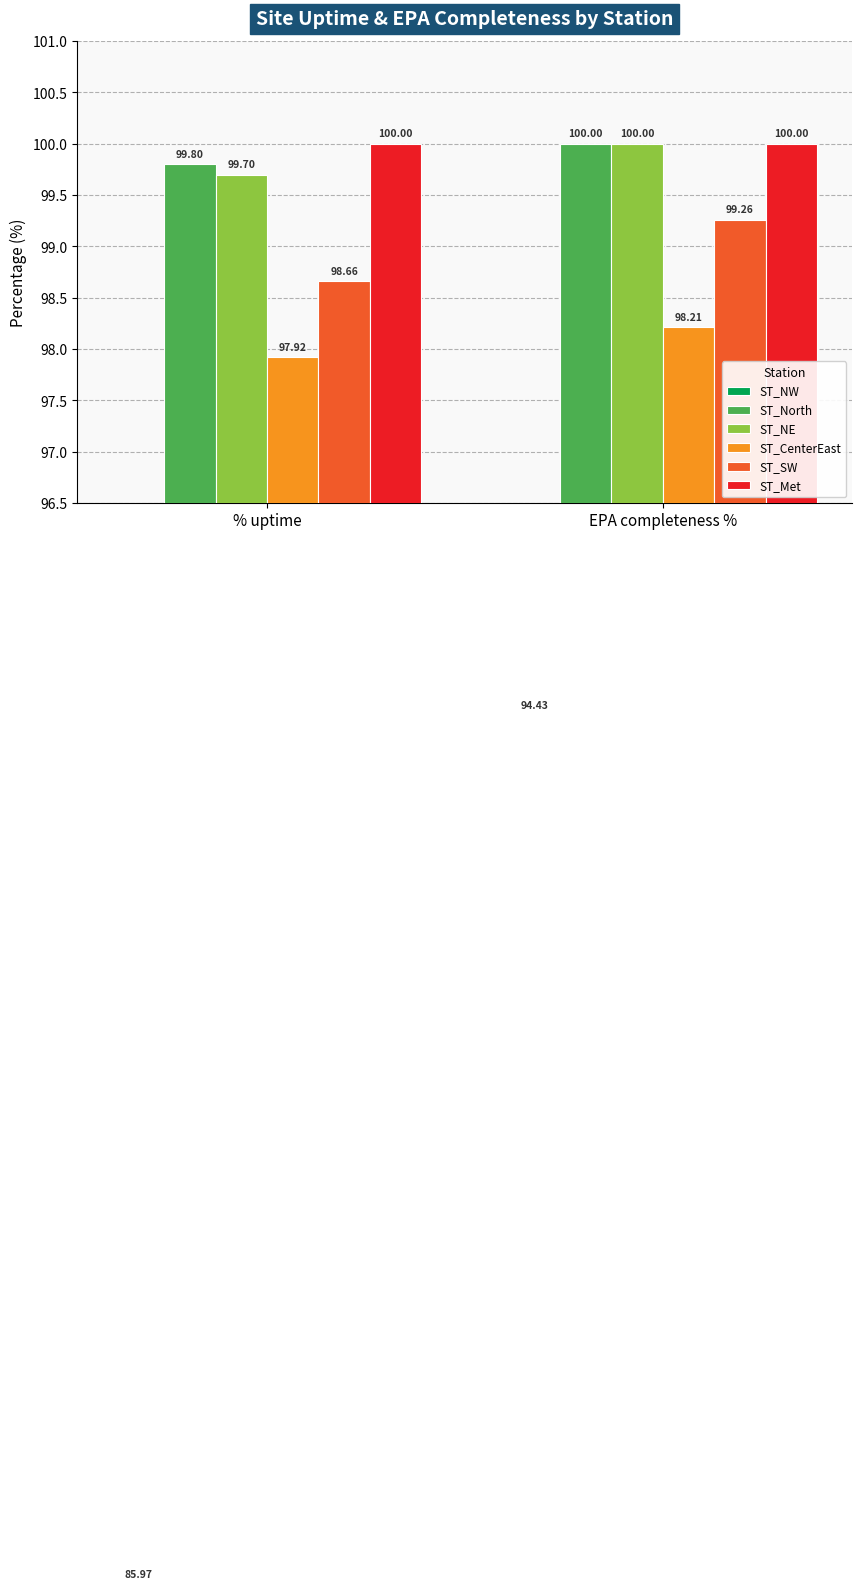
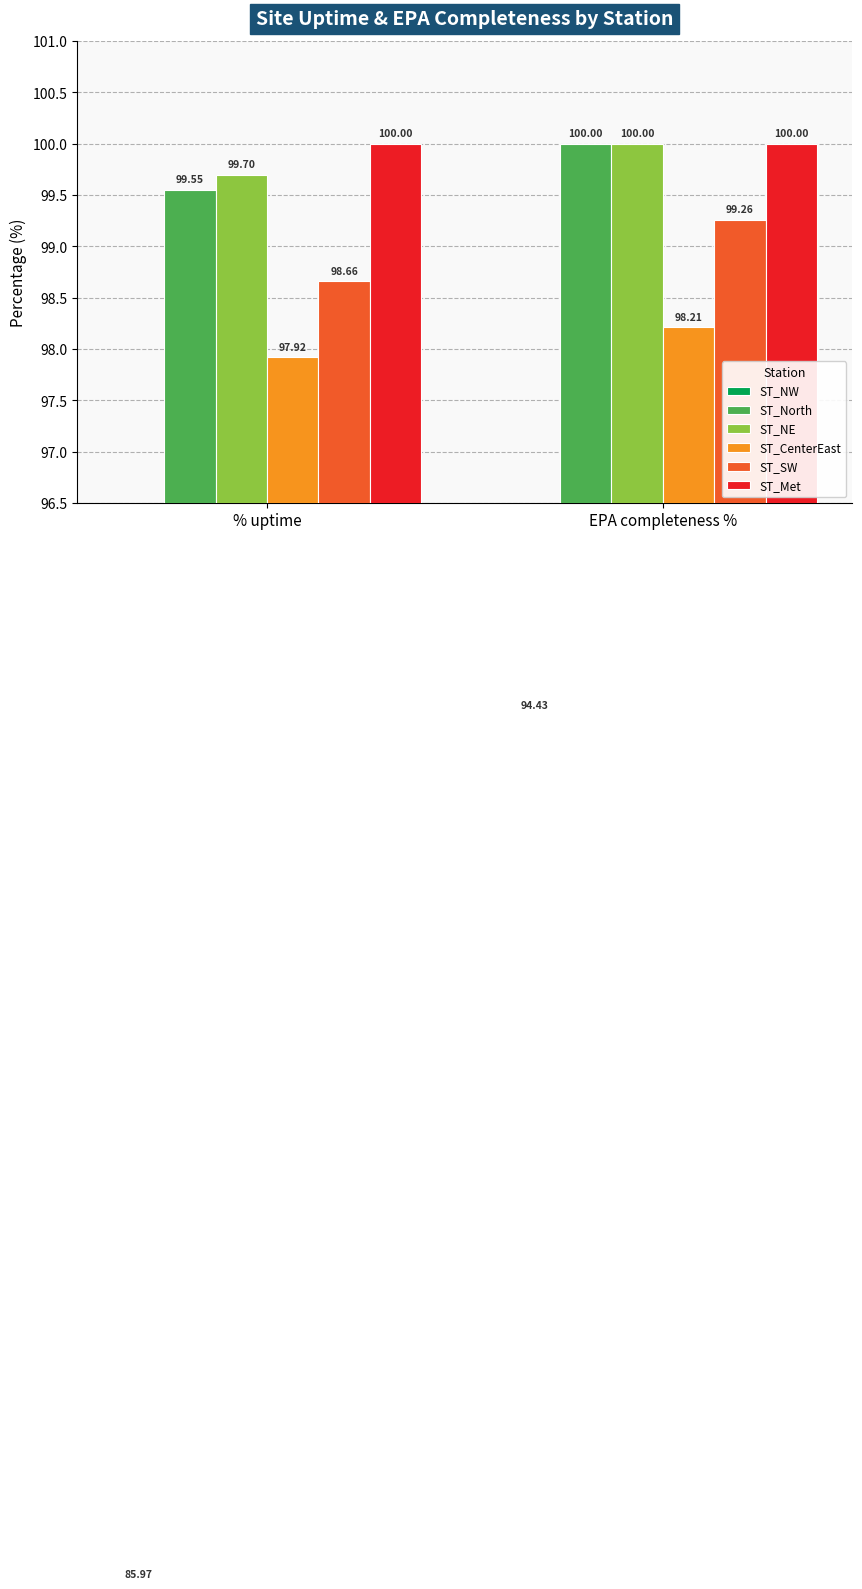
  {
    "ST_North": {
-     "% uptime": 99.80,
+     "% uptime": 99.55,
      "EPA completeness %": 100.00
    },
    "ST_NE": {
      "% uptime": 99.70,
      "EPA completeness %": 100.00
    },
    "ST_Met": {
      "% uptime": 100.00,
      "EPA completeness %": 100.00
    }
  }
